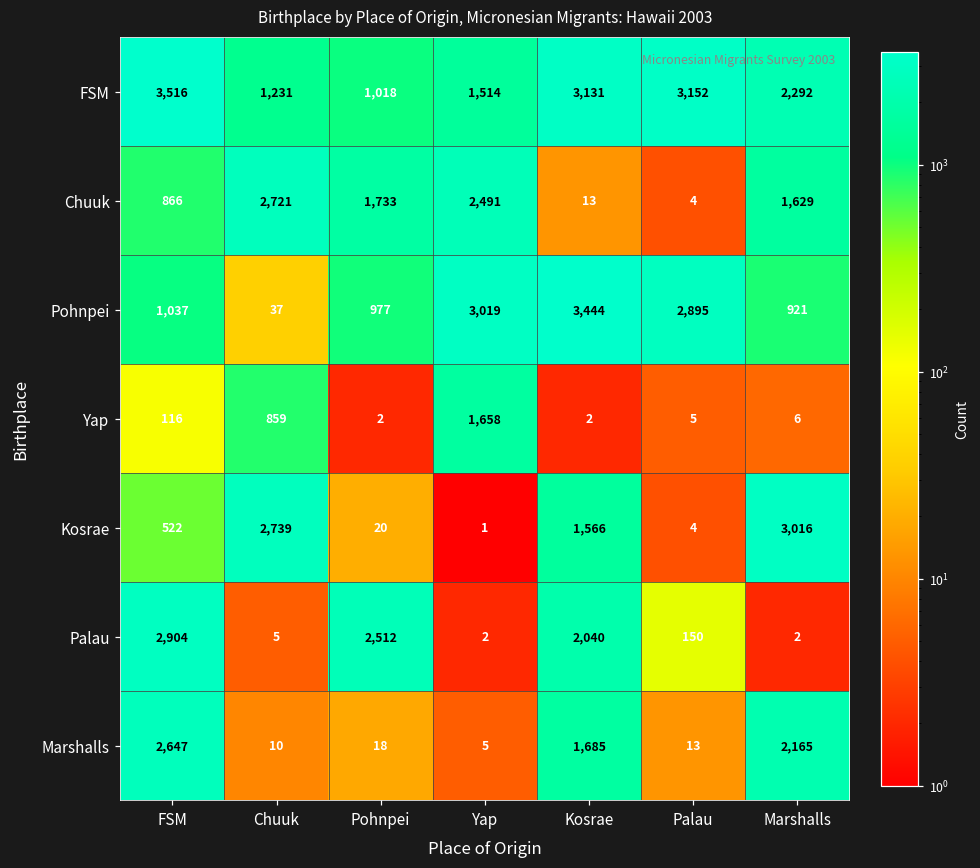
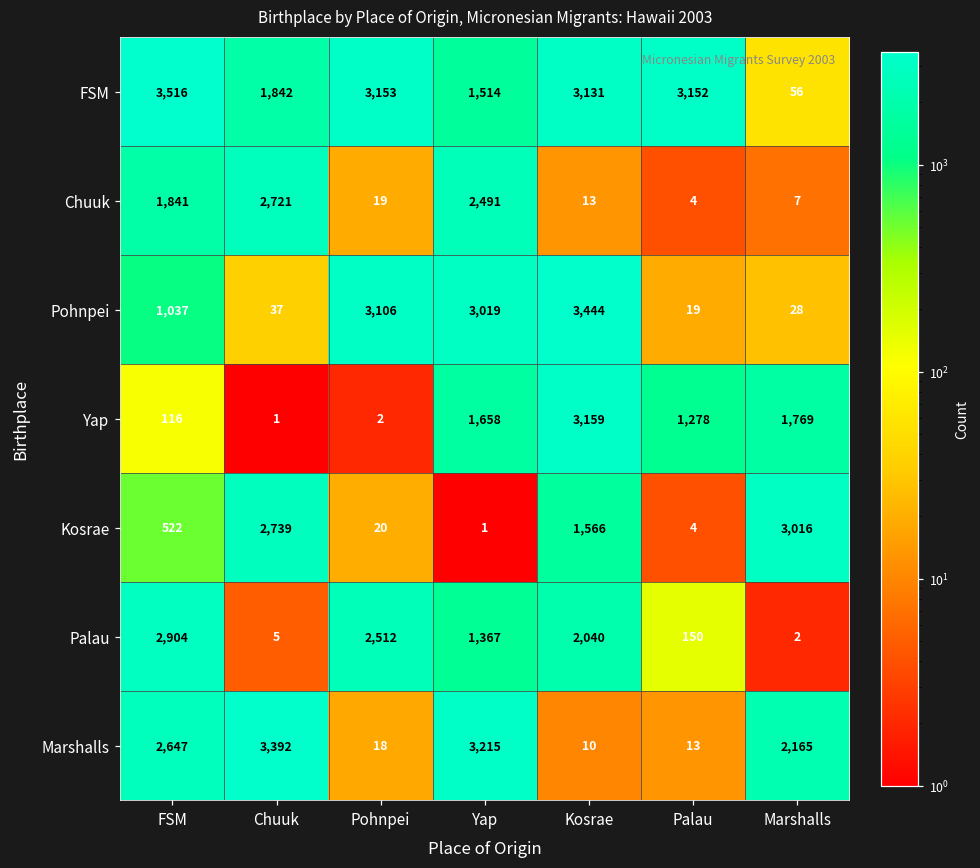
  {
    "FSM": {
      "FSM": "3,516",
-     "Chuuk": "1,231",
-     "Pohnpei": "1,018",
+     "Chuuk": "1,842",
+     "Pohnpei": "3,153",
      "Yap": "1,514",
      "Kosrae": "3,131",
-     "Marshalls": "2,292"
+     "Marshalls": "56"
    },
    "Chuuk": {
-     "FSM": "866",
+     "FSM": "1,841",
      "Chuuk": "2,721",
-     "Pohnpei": "1,733",
+     "Pohnpei": "19",
      "Yap": "2,491",
      "Kosrae": "13",
      "Palau": "4",
-     "Marshalls": "1,629"
+     "Marshalls": "7"
    },
    "Pohnpei": {
      "FSM": "1,037",
      "Chuuk": "37",
-     "Pohnpei": "977",
+     "Pohnpei": "3,106",
      "Yap": "3,019",
      "Kosrae": "3,444",
-     "Palau": "2,895",
-     "Marshalls": "921"
+     "Palau": "19",
+     "Marshalls": "28"
    },
    "Yap": {
      "FSM": "116",
-     "Chuuk": "859",
+     "Chuuk": "1",
      "Pohnpei": "2",
      "Yap": "1,658",
-     "Kosrae": "2",
-     "Palau": "5",
-     "Marshalls": "6"
+     "Kosrae": "3,159",
+     "Palau": "1,278",
+     "Marshalls": "1,769"
    },
    "Kosrae": {
      "FSM": "522",
      "Chuuk": "2,739",
      "Pohnpei": "20",
      "Yap": "1",
      "Kosrae": "1,566",
      "Palau": "4",
      "Marshalls": "3,016"
    },
    "Palau": {
      "FSM": "2,904",
      "Chuuk": "5",
      "Pohnpei": "2,512",
-     "Yap": "2",
+     "Yap": "1,367",
      "Kosrae": "2,040",
      "Palau": "150",
      "Marshalls": "2"
    },
    "Marshalls": {
      "FSM": "2,647",
-     "Chuuk": "10",
+     "Chuuk": "3,392",
      "Pohnpei": "18",
-     "Yap": "5",
-     "Kosrae": "1,685",
+     "Yap": "3,215",
+     "Kosrae": "10",
      "Palau": "13",
      "Marshalls": "2,165"
    }
  }
